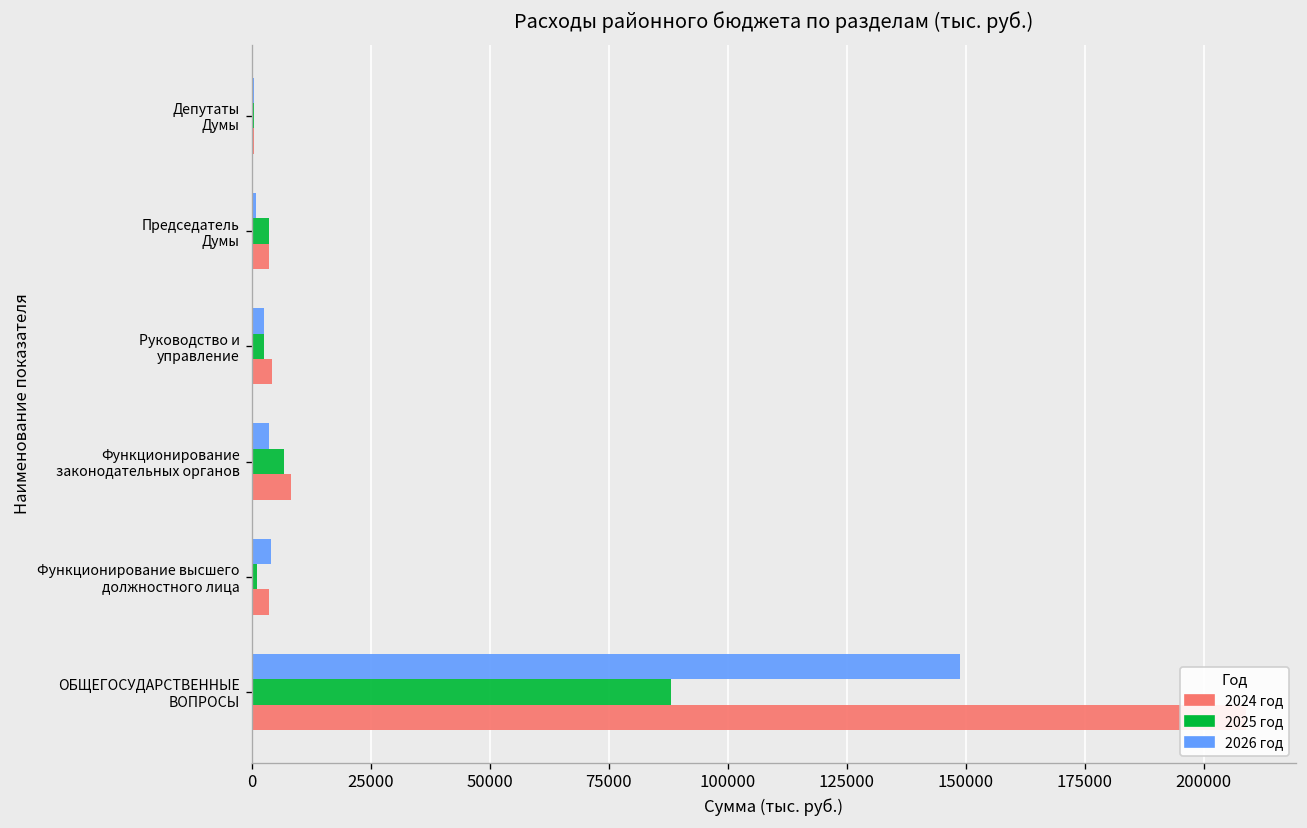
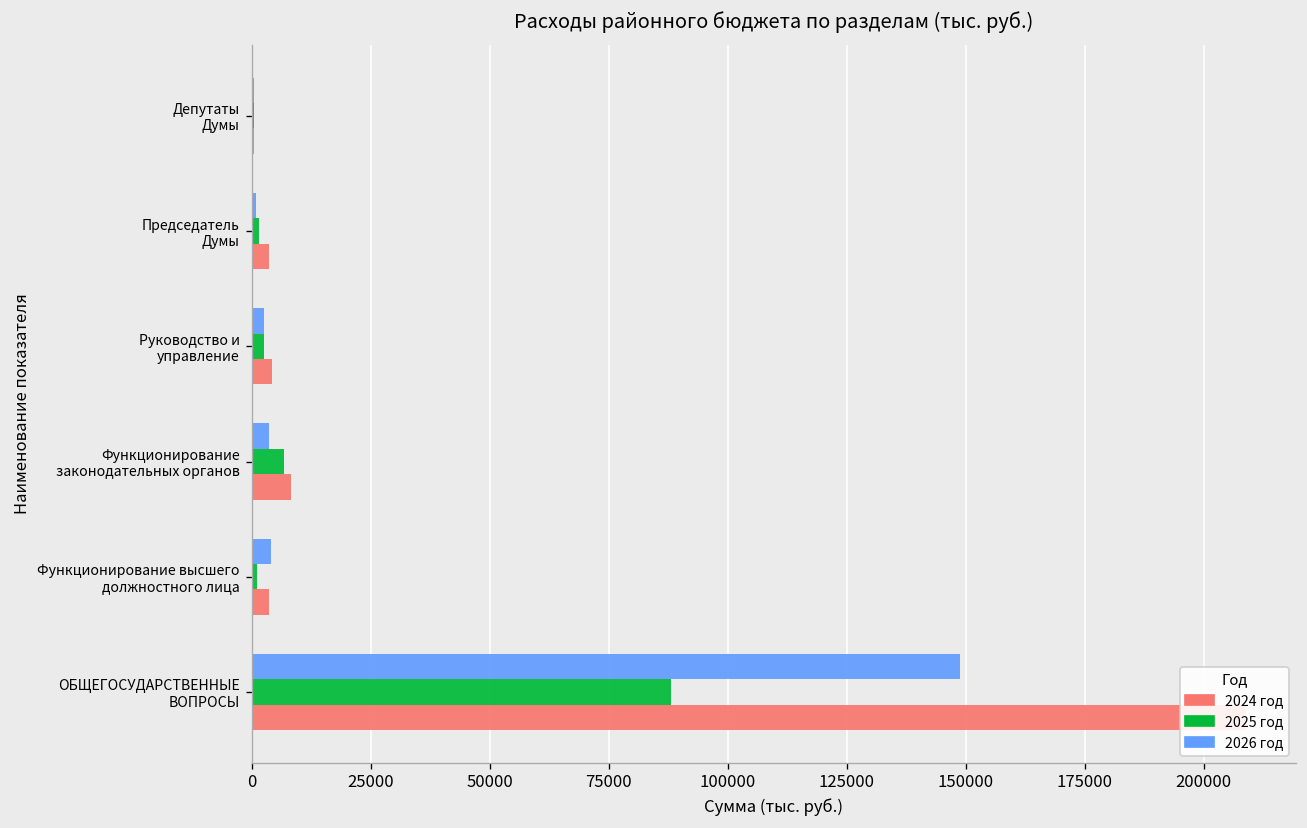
  {
    "2024 год": {
      "Председатель Думы": 4000,
      "Руководство и управление": 4000,
      "Функционирование законодательных органов": 8000,
      "Функционирование высшего должностного лица": 4000
    },
    "2025 год": {
-     "Председатель Думы": 4000,
+     "Председатель Думы": 1000,
      "Руководство и управление": 3000,
      "Функционирование законодательных органов": 7000,
      "Функционирование высшего должностного лица": 1000,
      "ОБЩЕГОСУДАРСТВЕННЫЕ ВОПРОСЫ": 88000
    },
    "2026 год": {
      "Председатель Думы": 1000,
      "Руководство и управление": 3000,
      "Функционирование законодательных органов": 4000,
      "Функционирование высшего должностного лица": 4000,
      "ОБЩЕГОСУДАРСТВЕННЫЕ ВОПРОСЫ": 149000
    }
  }
